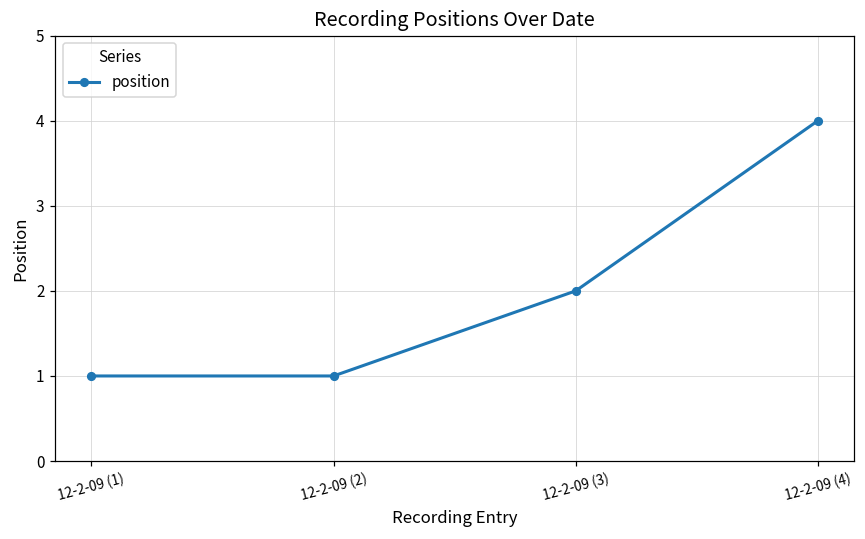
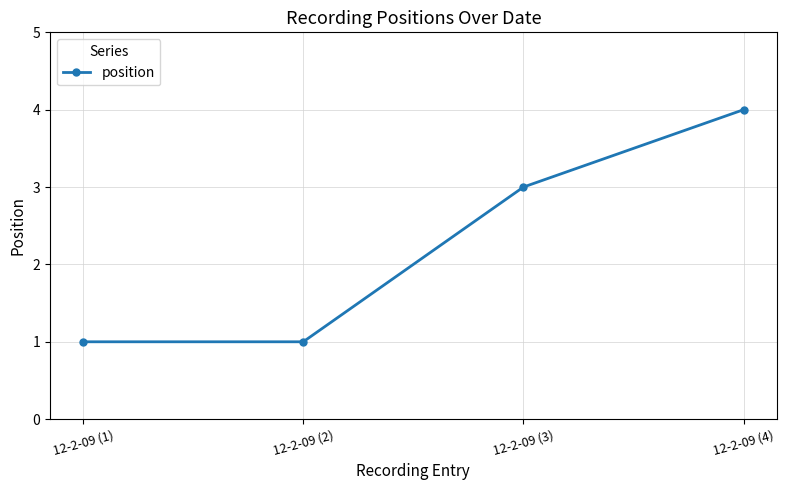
  {
    "12-2-09 (1)": 1,
    "12-2-09 (2)": 1,
-   "12-2-09 (3)": 2,
+   "12-2-09 (3)": 3,
    "12-2-09 (4)": 4
  }
